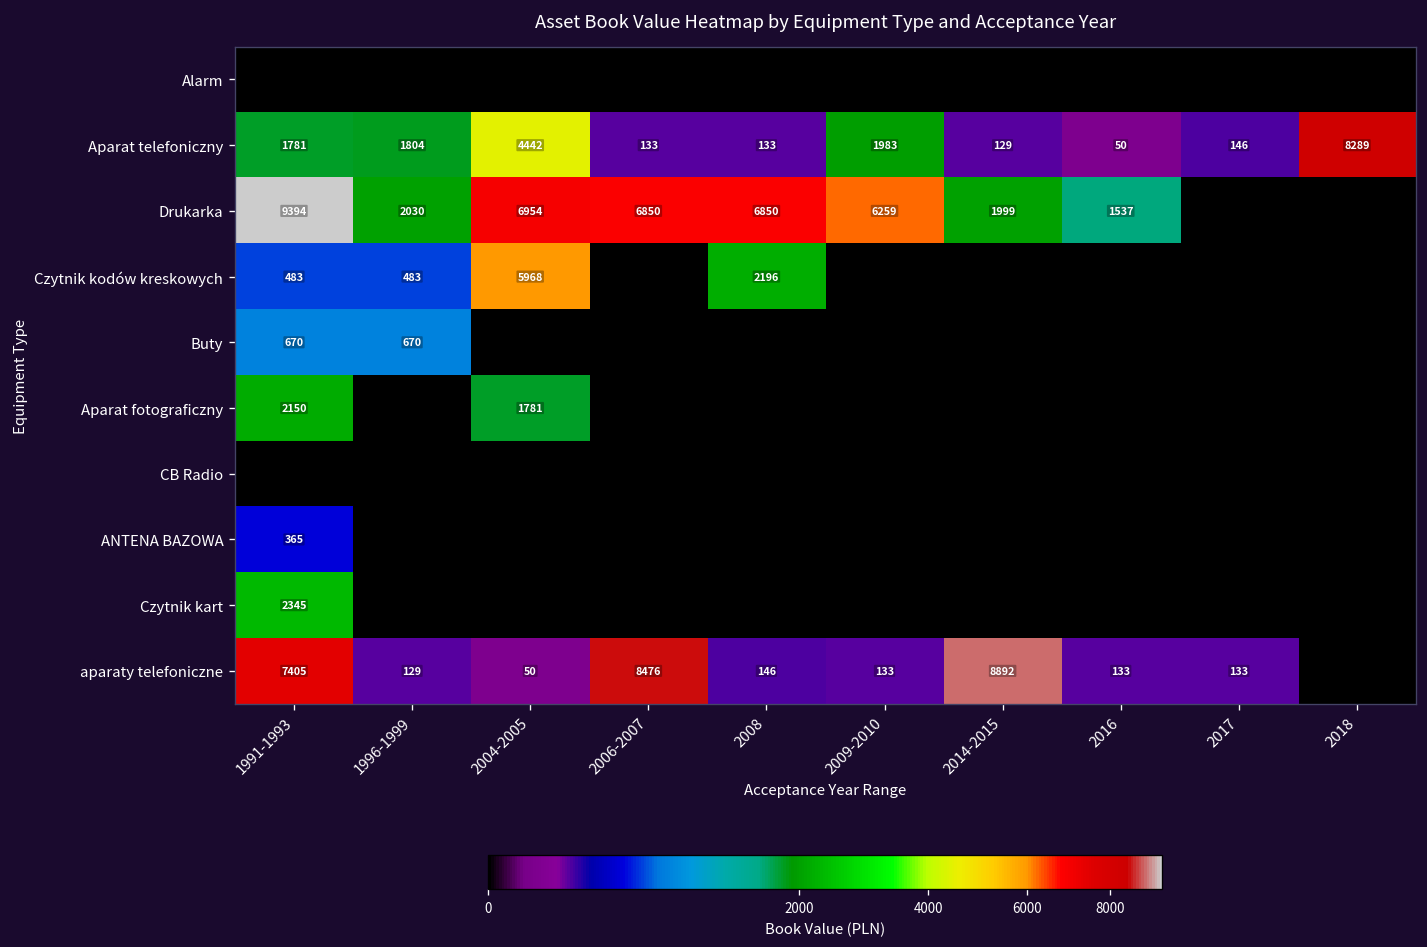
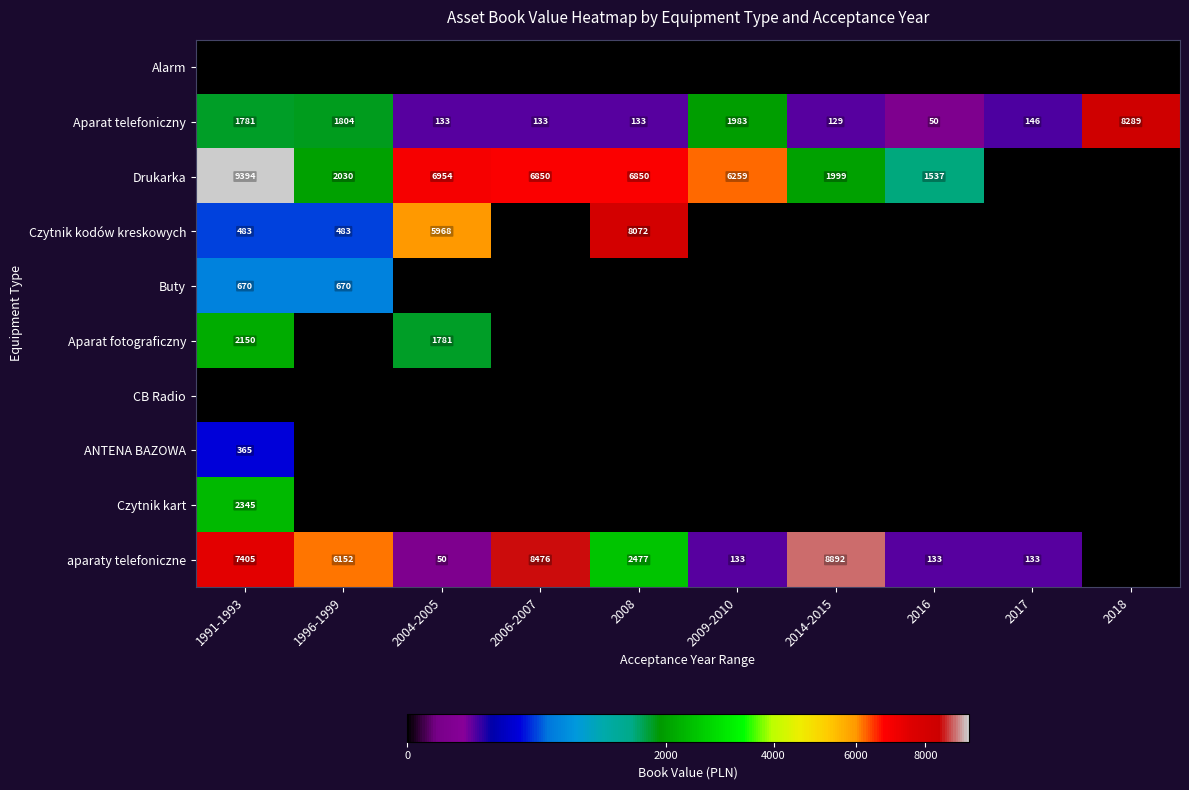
  {
    "Aparat telefoniczny": {
-     "2004-2005": 4442
+     "2004-2005": 133
    },
    "Czytnik kodów kreskowych": {
-     "2008": 2196
+     "2008": 8072
    },
    "aparaty telefoniczne": {
-     "1996-1999": 129,
-     "2008": 146
+     "1996-1999": 6152,
+     "2008": 2477
    }
  }
